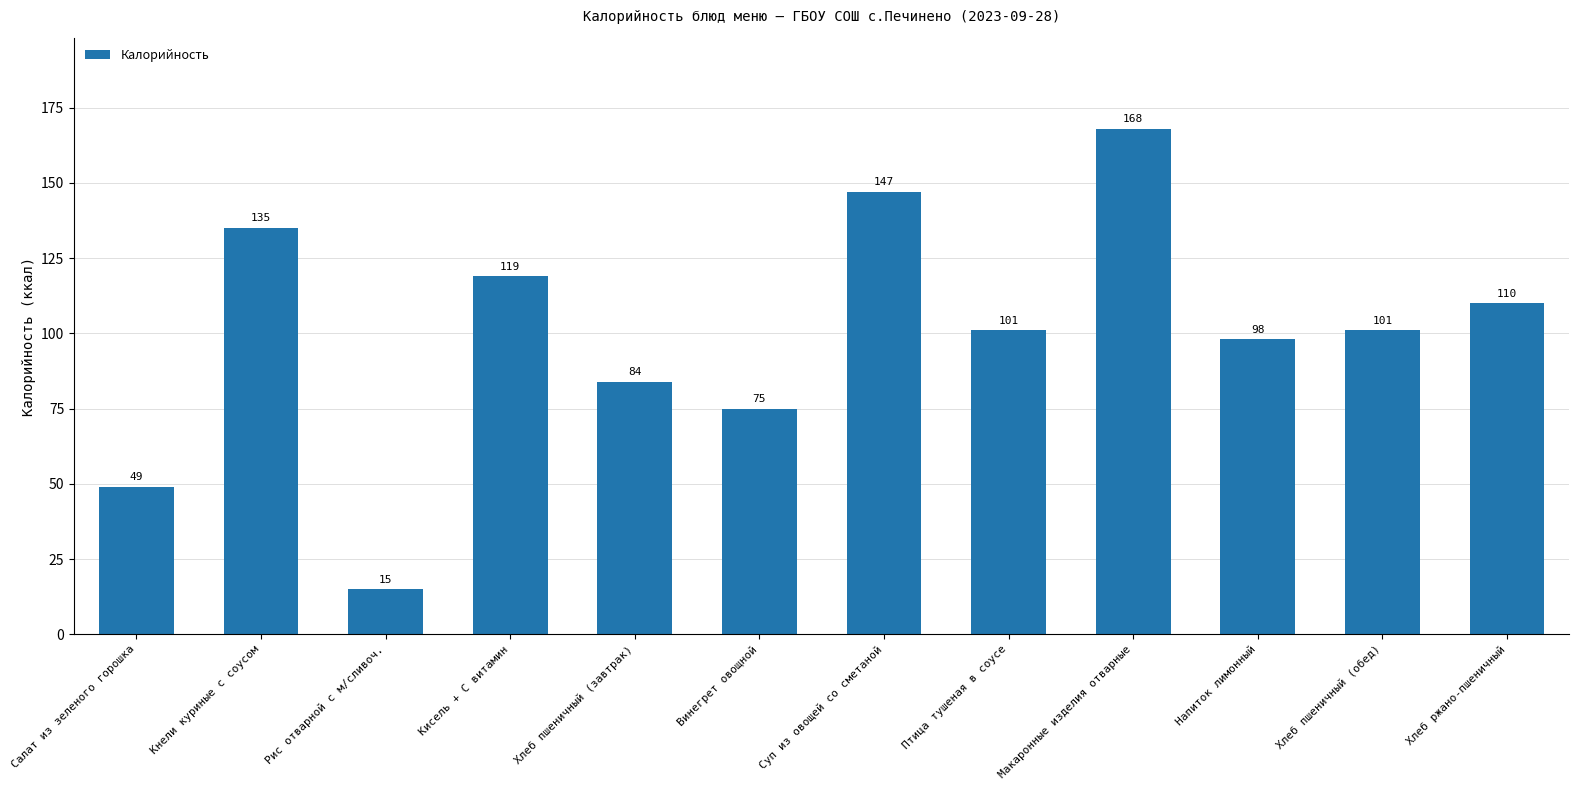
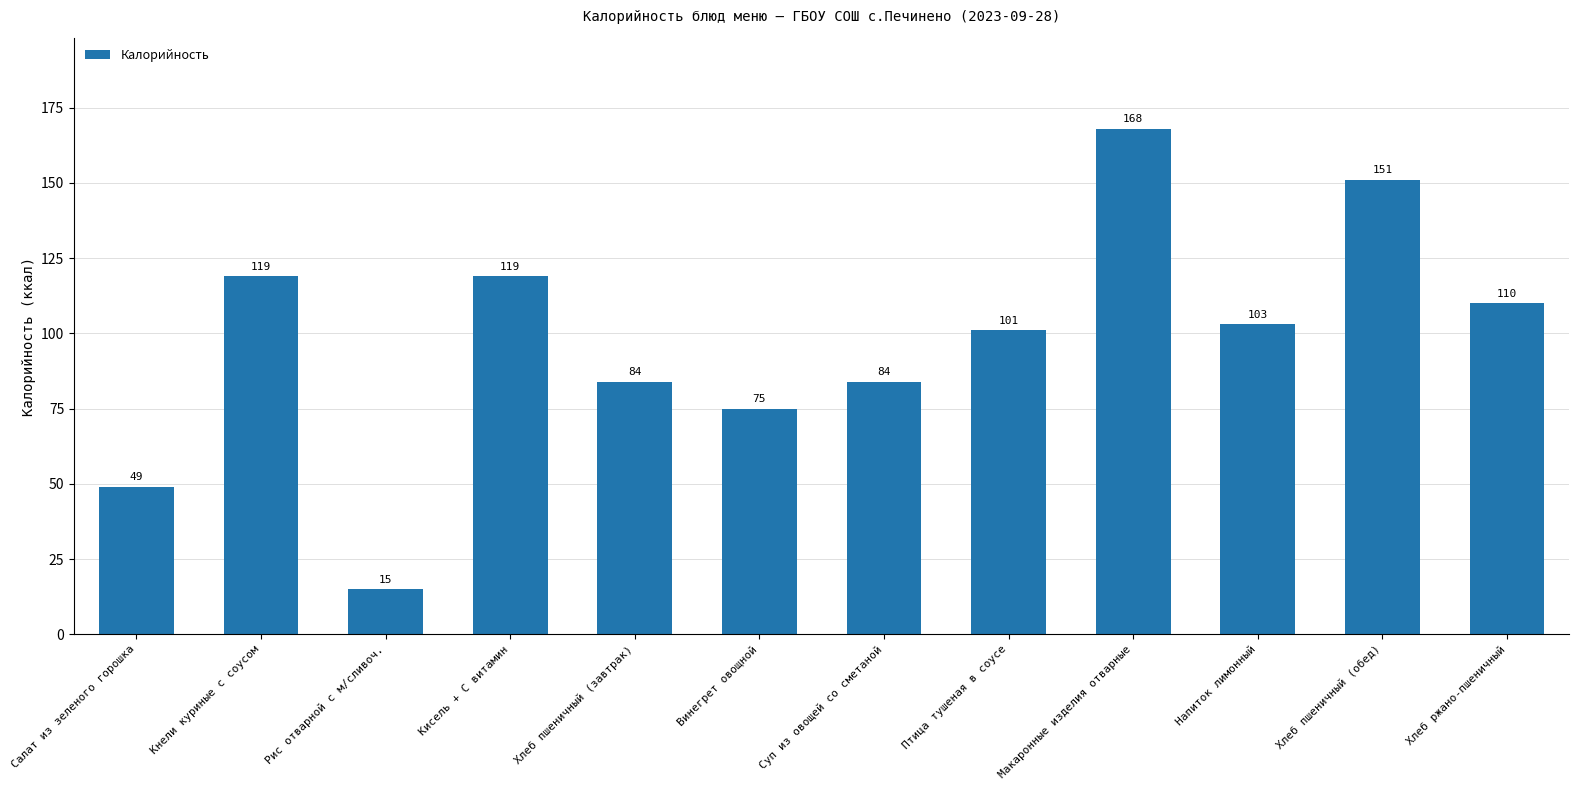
  {
    "Салат из зеленого горошка": 49,
-   "Кнели куриные с соусом": 135,
+   "Кнели куриные с соусом": 119,
    "Рис отварной с м/сливоч.": 15,
    "Кисель + С витамин": 119,
    "Хлеб пшеничный (завтрак)": 84,
    "Винегрет овощной": 75,
-   "Суп из овощей со сметаной": 147,
+   "Суп из овощей со сметаной": 84,
    "Птица тушеная в соусе": 101,
    "Макаронные изделия отварные": 168,
-   "Напиток лимонный": 98,
-   "Хлеб пшеничный (обед)": 101,
+   "Напиток лимонный": 103,
+   "Хлеб пшеничный (обед)": 151,
    "Хлеб ржано-пшеничный": 110
  }
